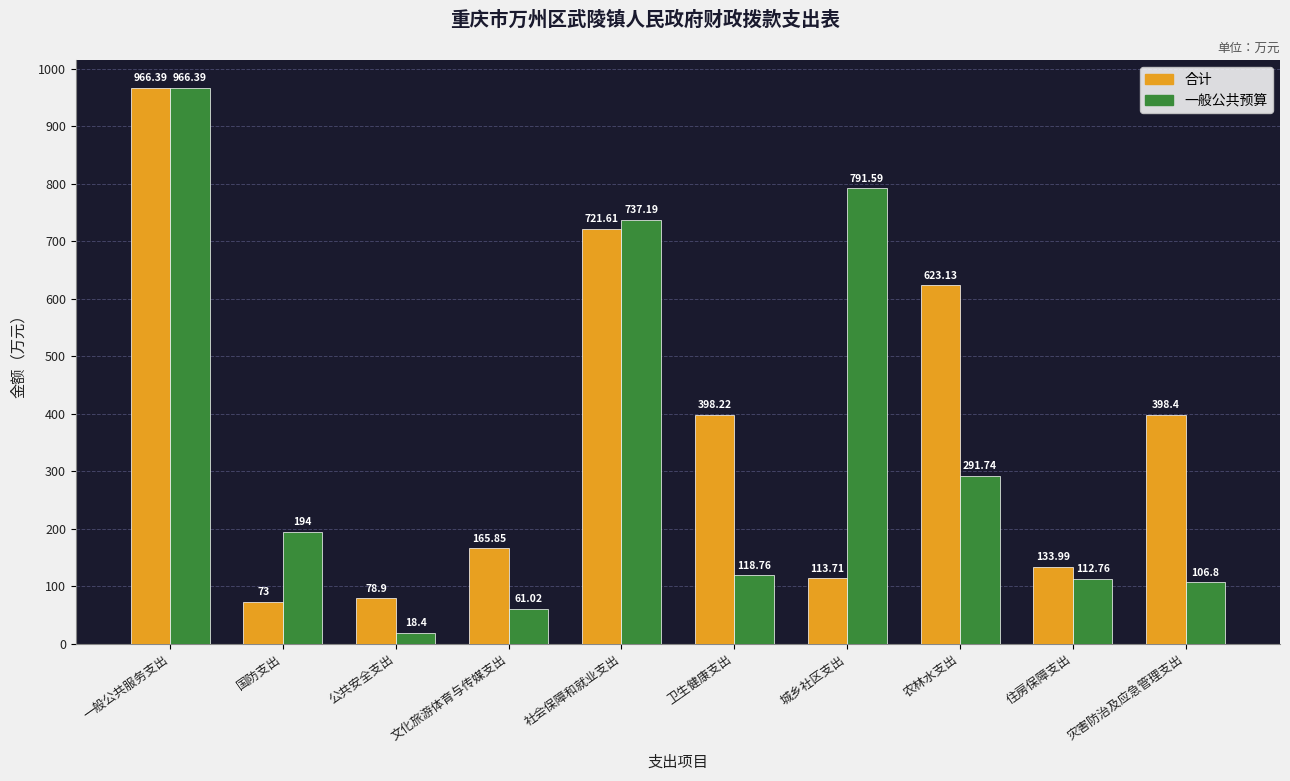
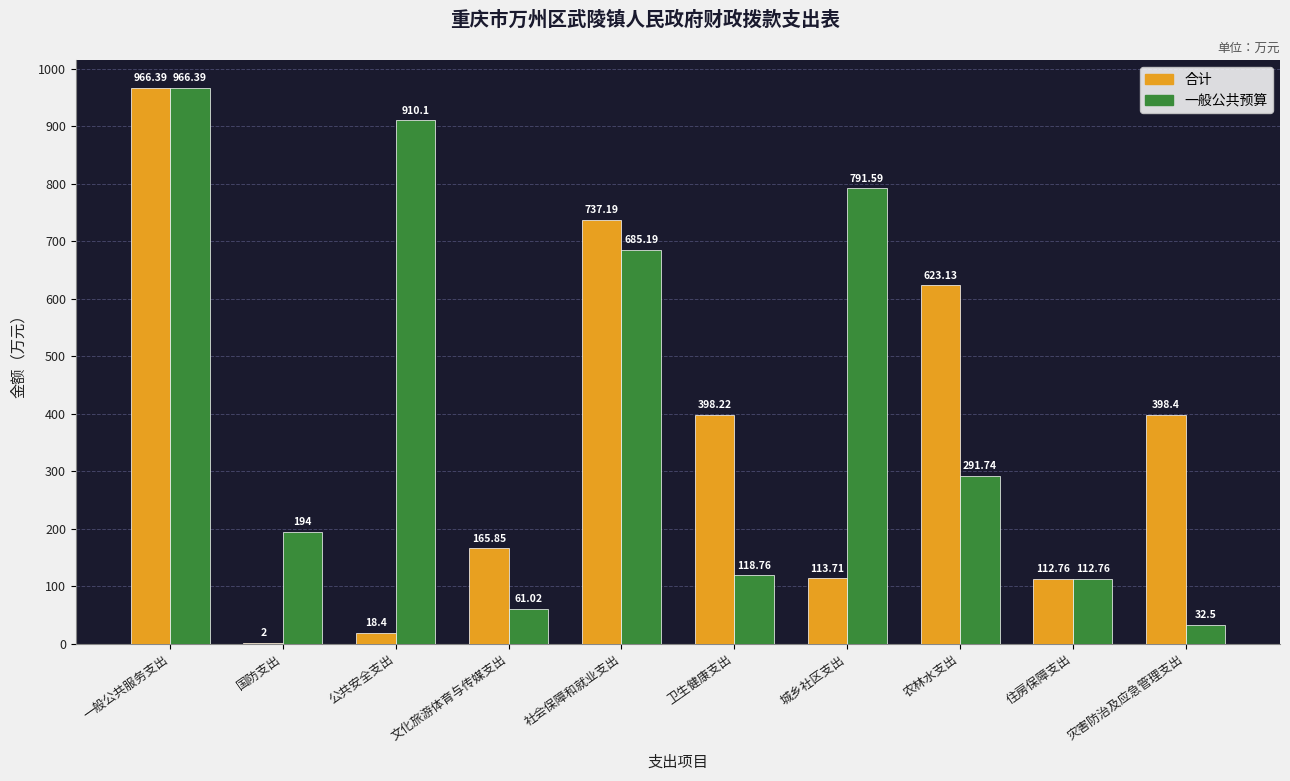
  {
    "合计": {
      "一般公共服务支出": 966.39,
-     "国防支出": 73,
-     "公共安全支出": 78.9,
+     "国防支出": 2,
+     "公共安全支出": 18.4,
      "文化旅游体育与传媒支出": 165.85,
-     "社会保障和就业支出": 721.61,
+     "社会保障和就业支出": 737.19,
      "卫生健康支出": 398.22,
      "城乡社区支出": 113.71,
      "农林水支出": 623.13,
-     "住房保障支出": 133.99,
+     "住房保障支出": 112.76,
      "灾害防治及应急管理支出": 398.4
    },
    "一般公共预算": {
      "一般公共服务支出": 966.39,
      "国防支出": 194,
-     "公共安全支出": 18.4,
+     "公共安全支出": 910.1,
      "文化旅游体育与传媒支出": 61.02,
-     "社会保障和就业支出": 737.19,
+     "社会保障和就业支出": 685.19,
      "卫生健康支出": 118.76,
      "城乡社区支出": 791.59,
      "农林水支出": 291.74,
      "住房保障支出": 112.76,
-     "灾害防治及应急管理支出": 106.8
+     "灾害防治及应急管理支出": 32.5
    }
  }
